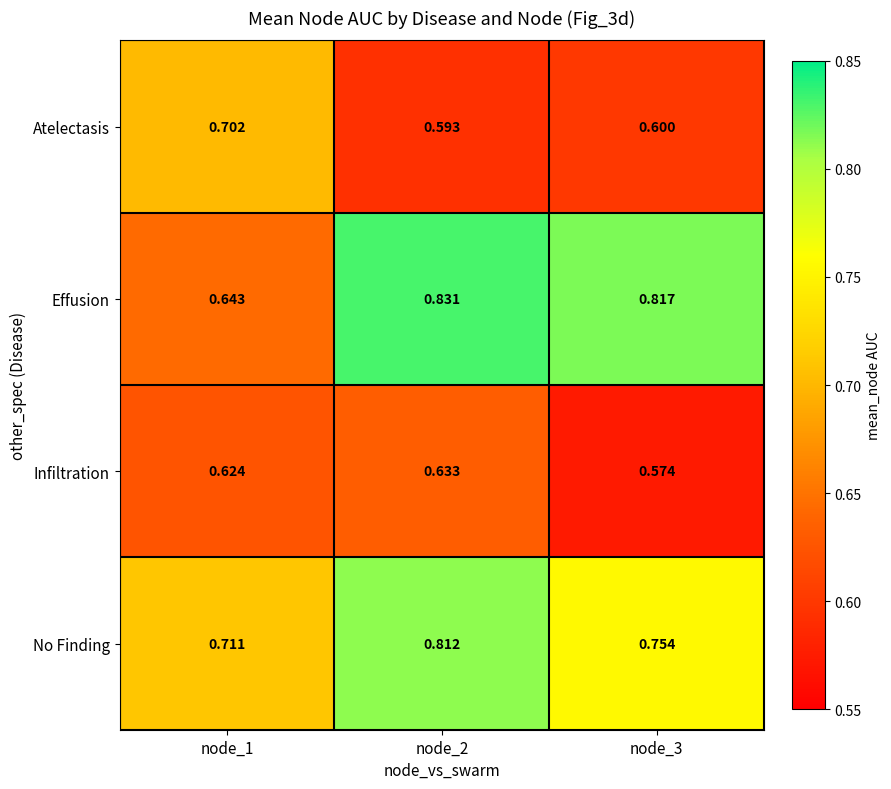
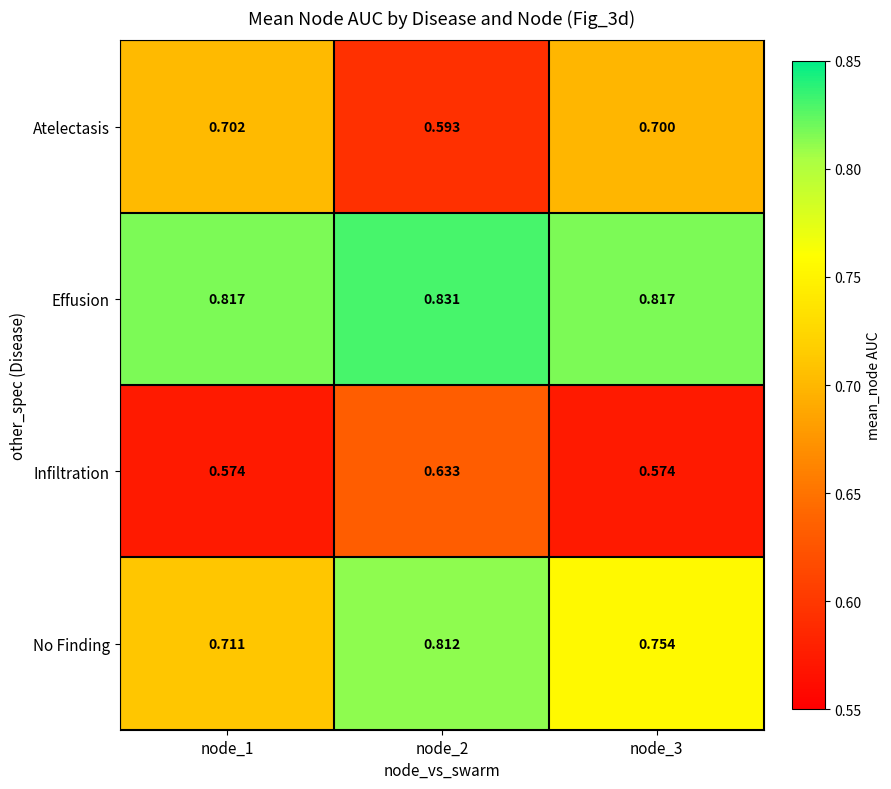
  {
    "Atelectasis": {
      "node_1": 0.702,
      "node_2": 0.593,
-     "node_3": 0.600
+     "node_3": 0.700
    },
    "Effusion": {
-     "node_1": 0.643,
+     "node_1": 0.817,
      "node_2": 0.831,
      "node_3": 0.817
    },
    "Infiltration": {
-     "node_1": 0.624,
+     "node_1": 0.574,
      "node_2": 0.633,
      "node_3": 0.574
    },
    "No Finding": {
      "node_1": 0.711,
      "node_2": 0.812,
      "node_3": 0.754
    }
  }
